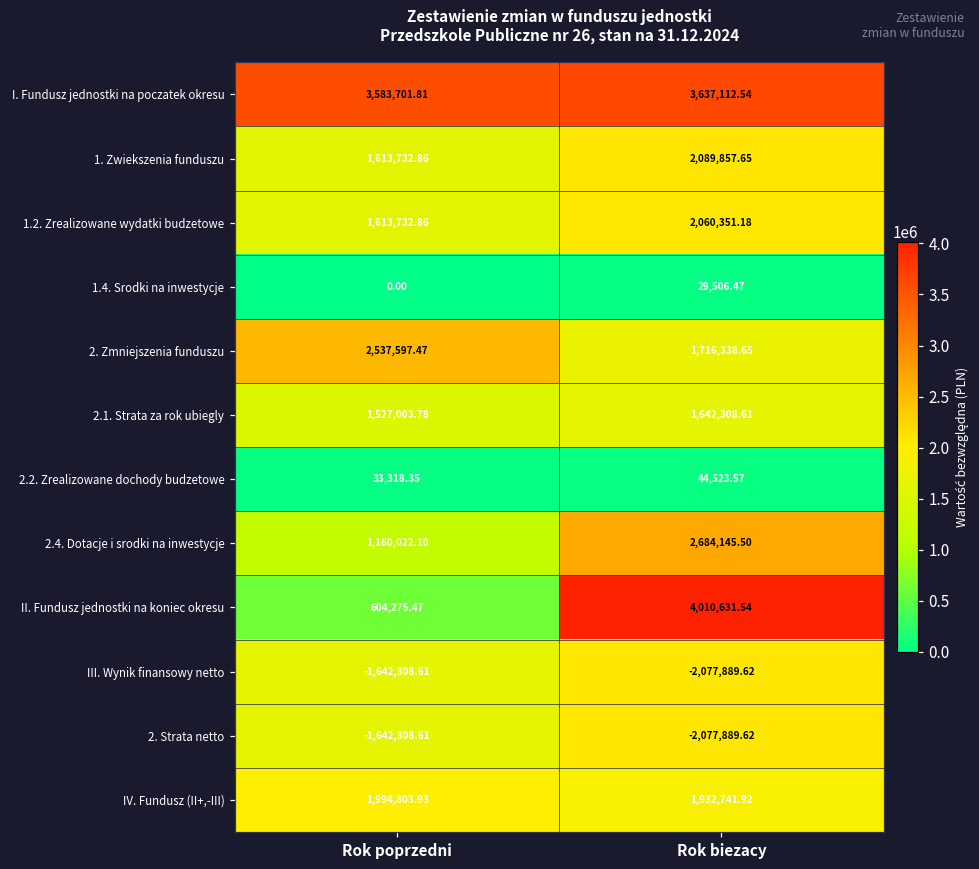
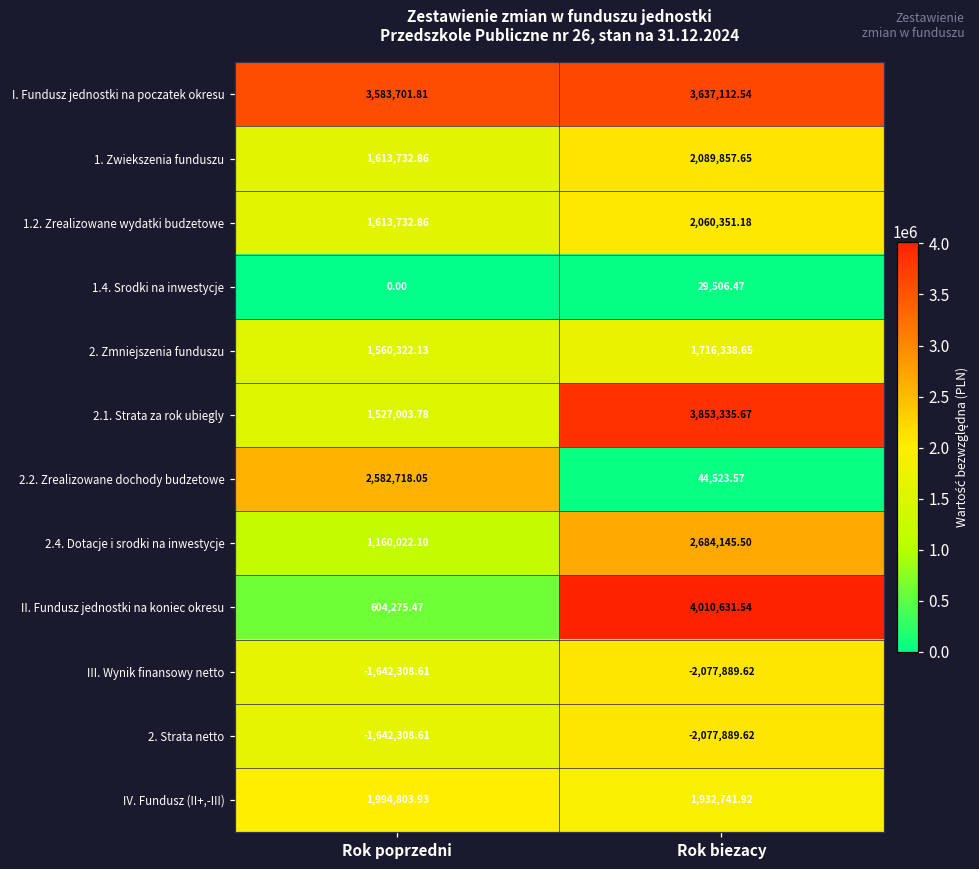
  {
    "I. Fundusz jednostki na poczatek okresu": {
      "Rok poprzedni": "3,583,701.81",
      "Rok biezacy": "3,637,112.54"
    },
    "1. Zwiekszenia funduszu": {
      "Rok poprzedni": "1,613,732.86",
      "Rok biezacy": "2,089,857.65"
    },
    "1.2. Zrealizowane wydatki budzetowe": {
      "Rok poprzedni": "1,613,732.86",
      "Rok biezacy": "2,060,351.18"
    },
    "1.4. Srodki na inwestycje": {
      "Rok poprzedni": "0.00",
      "Rok biezacy": "29,506.47"
    },
    "2. Zmniejszenia funduszu": {
-     "Rok poprzedni": "2,537,597.47",
+     "Rok poprzedni": "1,560,322.13",
      "Rok biezacy": "1,716,338.65"
    },
    "2.1. Strata za rok ubiegly": {
      "Rok poprzedni": "1,527,003.78",
-     "Rok biezacy": "1,642,308.61"
+     "Rok biezacy": "3,853,335.67"
    },
    "2.2. Zrealizowane dochody budzetowe": {
-     "Rok poprzedni": "33,318.35",
+     "Rok poprzedni": "2,582,718.05",
      "Rok biezacy": "44,523.57"
    },
    "2.4. Dotacje i srodki na inwestycje": {
      "Rok poprzedni": "1,160,022.10",
      "Rok biezacy": "2,684,145.50"
    },
    "II. Fundusz jednostki na koniec okresu": {
      "Rok poprzedni": "604,275.47",
      "Rok biezacy": "4,010,631.54"
    },
    "III. Wynik finansowy netto": {
      "Rok poprzedni": "-1,642,308.61",
      "Rok biezacy": "-2,077,889.62"
    },
    "2. Strata netto": {
      "Rok poprzedni": "-1,642,308.61",
      "Rok biezacy": "-2,077,889.62"
    },
    "IV. Fundusz (II+,-III)": {
      "Rok poprzedni": "1,994,803.93",
      "Rok biezacy": "1,932,741.92"
    }
  }
